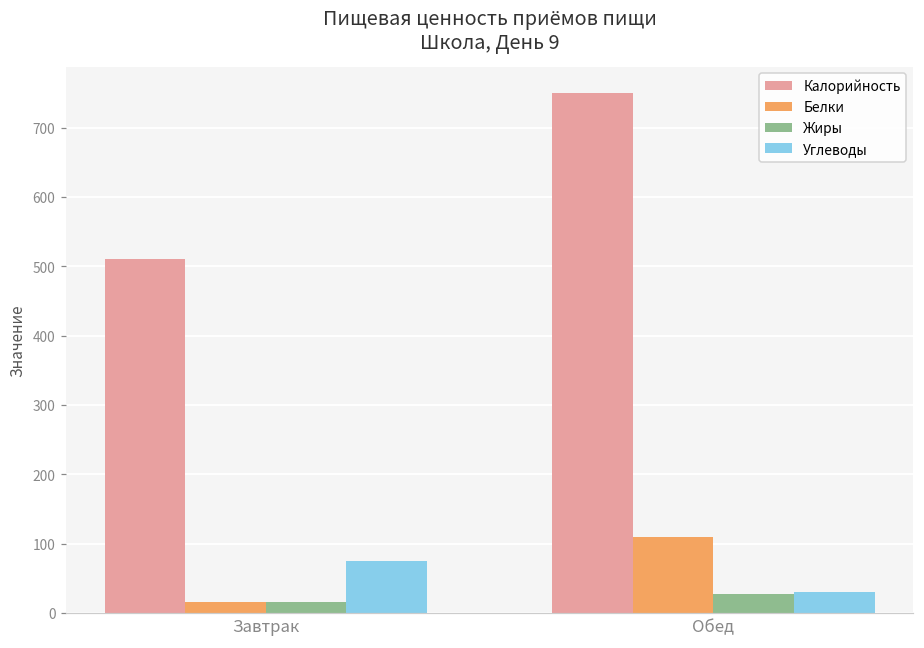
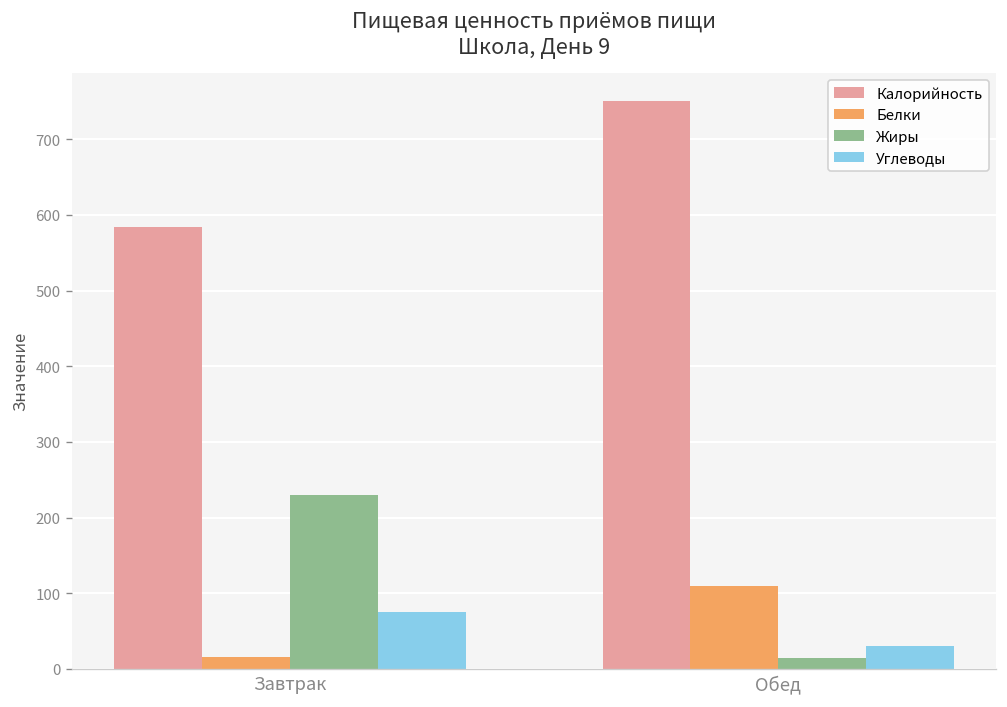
  {
    "Калорийность": {
-     "Завтрак": 510,
+     "Завтрак": 580,
      "Обед": 750
    },
    "Белки": {
      "Завтрак": 20,
      "Обед": 110
    },
    "Жиры": {
-     "Завтрак": 20,
-     "Обед": 30
+     "Завтрак": 230,
+     "Обед": 10
    },
    "Углеводы": {
      "Завтрак": 70,
      "Обед": 30
    }
  }
